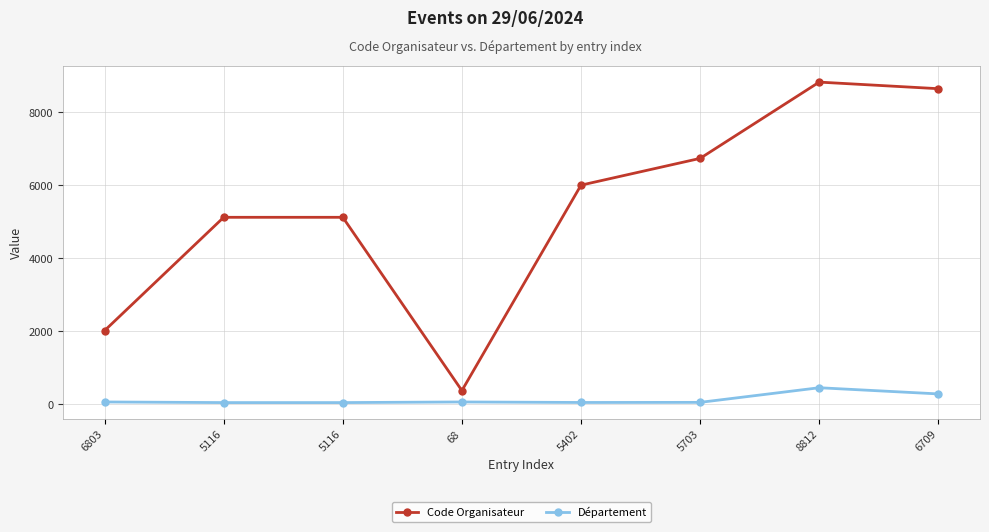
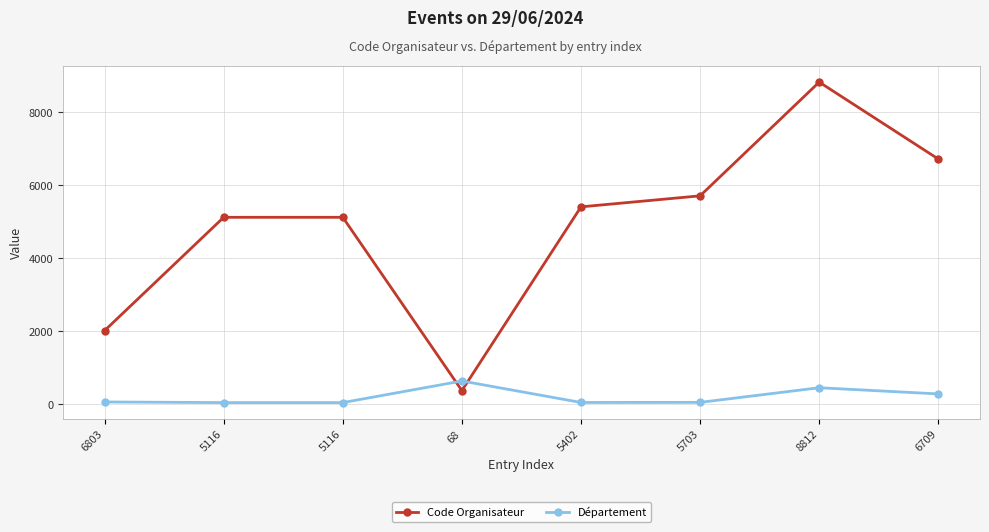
  {
    "Code Organisateur": {
      "6803": 2000,
      "68": 400,
-     "5402": 6000,
-     "5703": 6700,
+     "5402": 5400,
+     "5703": 5700,
      "8812": 8800,
-     "6709": 8600
+     "6709": 6700
    },
    "Département": {
      "6803": 100,
-     "68": 100,
+     "68": 600,
      "5402": 100,
      "5703": 100,
      "8812": 500,
      "6709": 300
    }
  }
